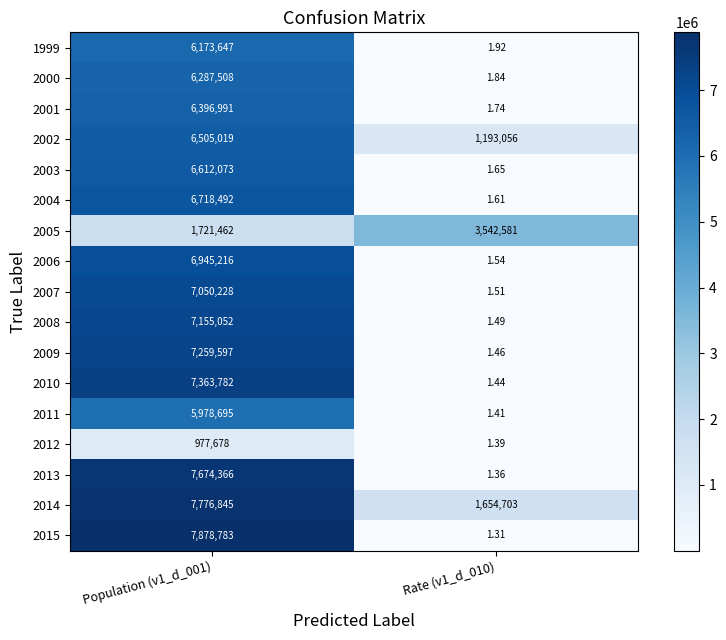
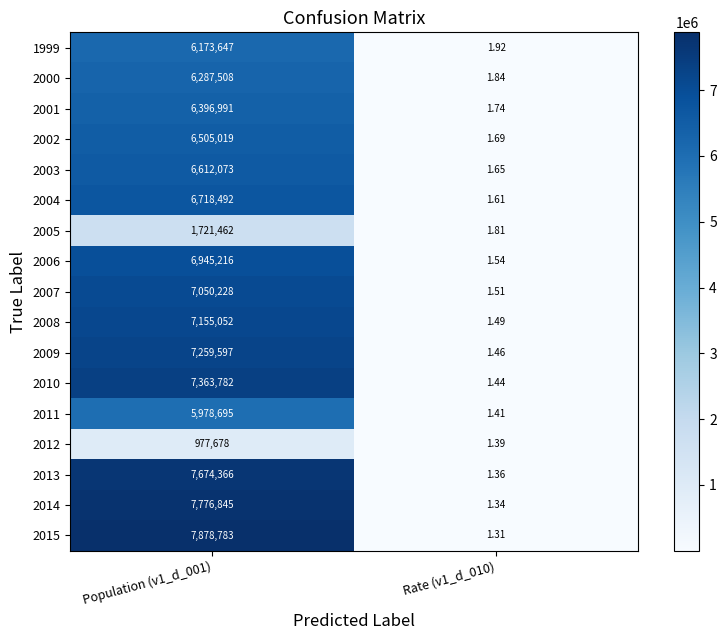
  {
    "1999": {
      "Population (v1_d_001)": "6,173,647",
      "Rate (v1_d_010)": "1.92"
    },
    "2000": {
      "Population (v1_d_001)": "6,287,508",
      "Rate (v1_d_010)": "1.84"
    },
    "2001": {
      "Population (v1_d_001)": "6,396,991",
      "Rate (v1_d_010)": "1.74"
    },
    "2002": {
      "Population (v1_d_001)": "6,505,019",
-     "Rate (v1_d_010)": "1,193,056"
+     "Rate (v1_d_010)": "1.69"
    },
    "2003": {
      "Population (v1_d_001)": "6,612,073",
      "Rate (v1_d_010)": "1.65"
    },
    "2004": {
      "Population (v1_d_001)": "6,718,492",
      "Rate (v1_d_010)": "1.61"
    },
    "2005": {
      "Population (v1_d_001)": "1,721,462",
-     "Rate (v1_d_010)": "3,542,581"
+     "Rate (v1_d_010)": "1.81"
    },
    "2006": {
      "Population (v1_d_001)": "6,945,216",
      "Rate (v1_d_010)": "1.54"
    },
    "2007": {
      "Population (v1_d_001)": "7,050,228",
      "Rate (v1_d_010)": "1.51"
    },
    "2008": {
      "Population (v1_d_001)": "7,155,052",
      "Rate (v1_d_010)": "1.49"
    },
    "2009": {
      "Population (v1_d_001)": "7,259,597",
      "Rate (v1_d_010)": "1.46"
    },
    "2010": {
      "Population (v1_d_001)": "7,363,782",
      "Rate (v1_d_010)": "1.44"
    },
    "2011": {
      "Population (v1_d_001)": "5,978,695",
      "Rate (v1_d_010)": "1.41"
    },
    "2012": {
      "Population (v1_d_001)": "977,678",
      "Rate (v1_d_010)": "1.39"
    },
    "2013": {
      "Population (v1_d_001)": "7,674,366",
      "Rate (v1_d_010)": "1.36"
    },
    "2014": {
      "Population (v1_d_001)": "7,776,845",
-     "Rate (v1_d_010)": "1,654,703"
+     "Rate (v1_d_010)": "1.34"
    },
    "2015": {
      "Population (v1_d_001)": "7,878,783",
      "Rate (v1_d_010)": "1.31"
    }
  }
